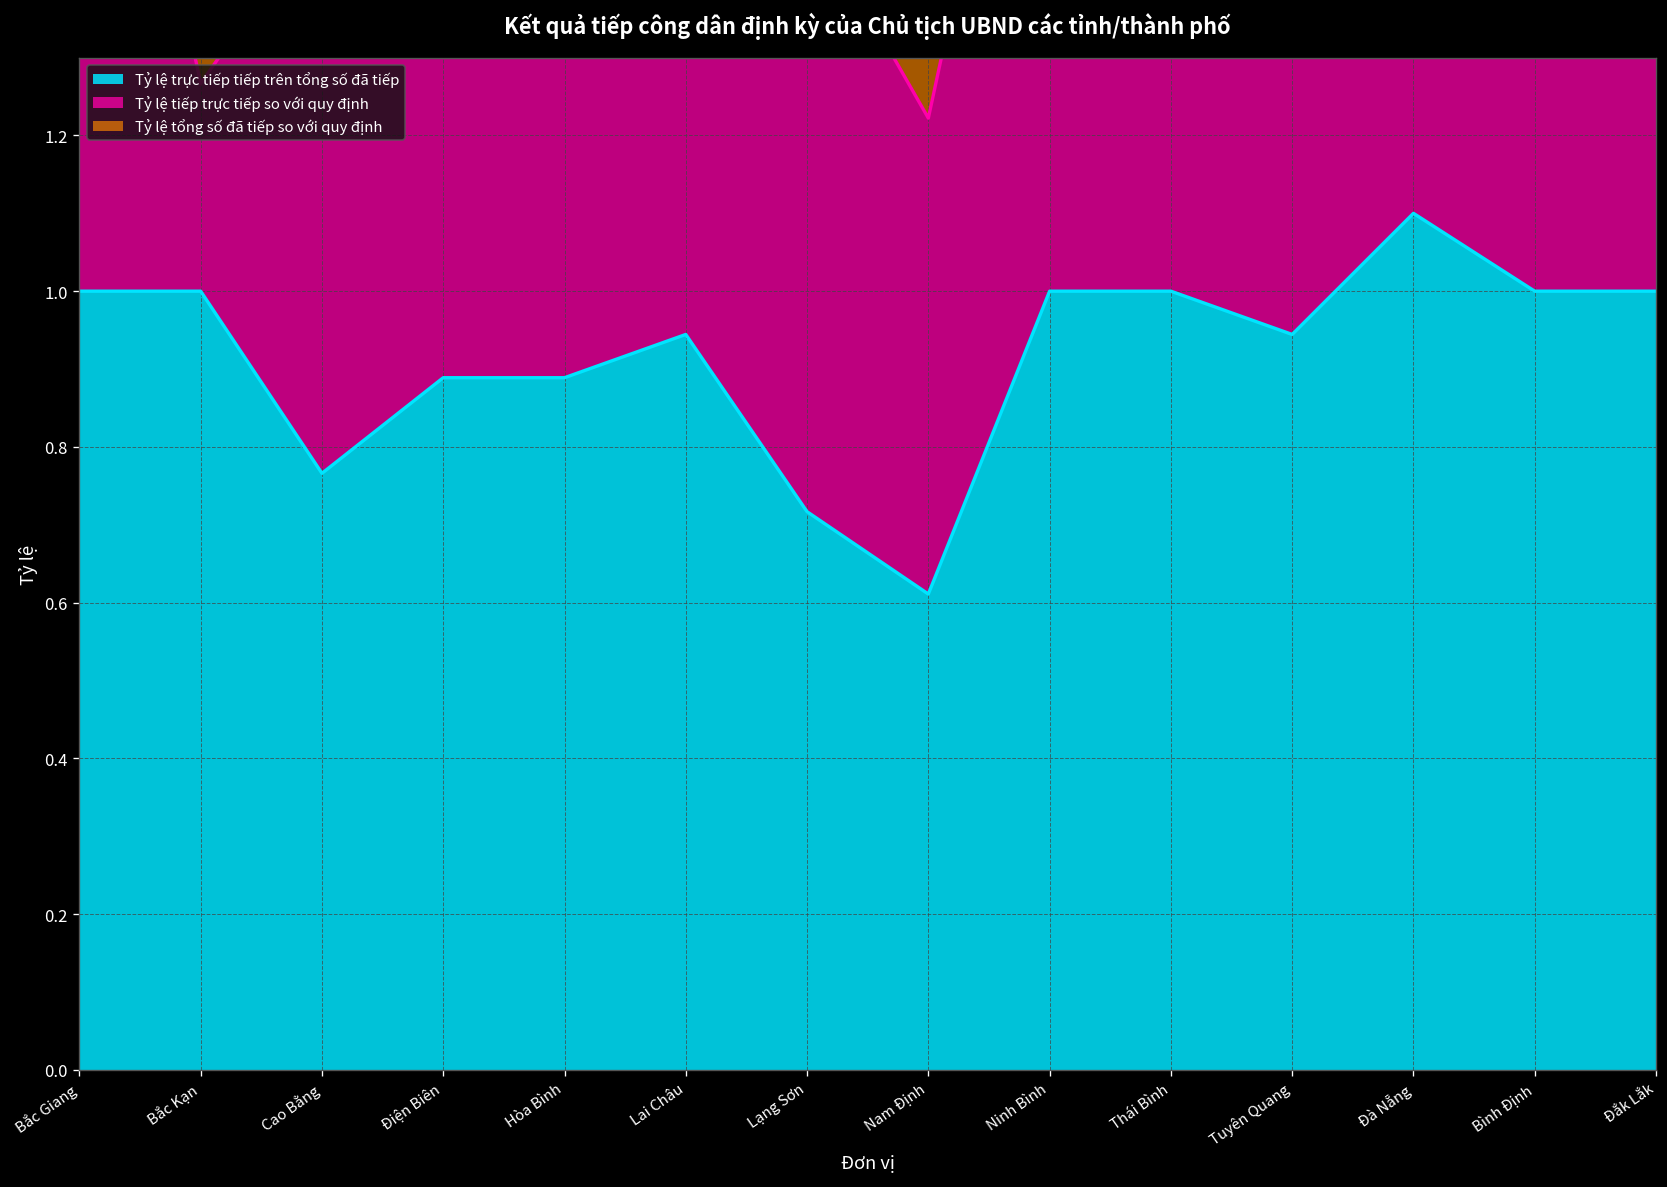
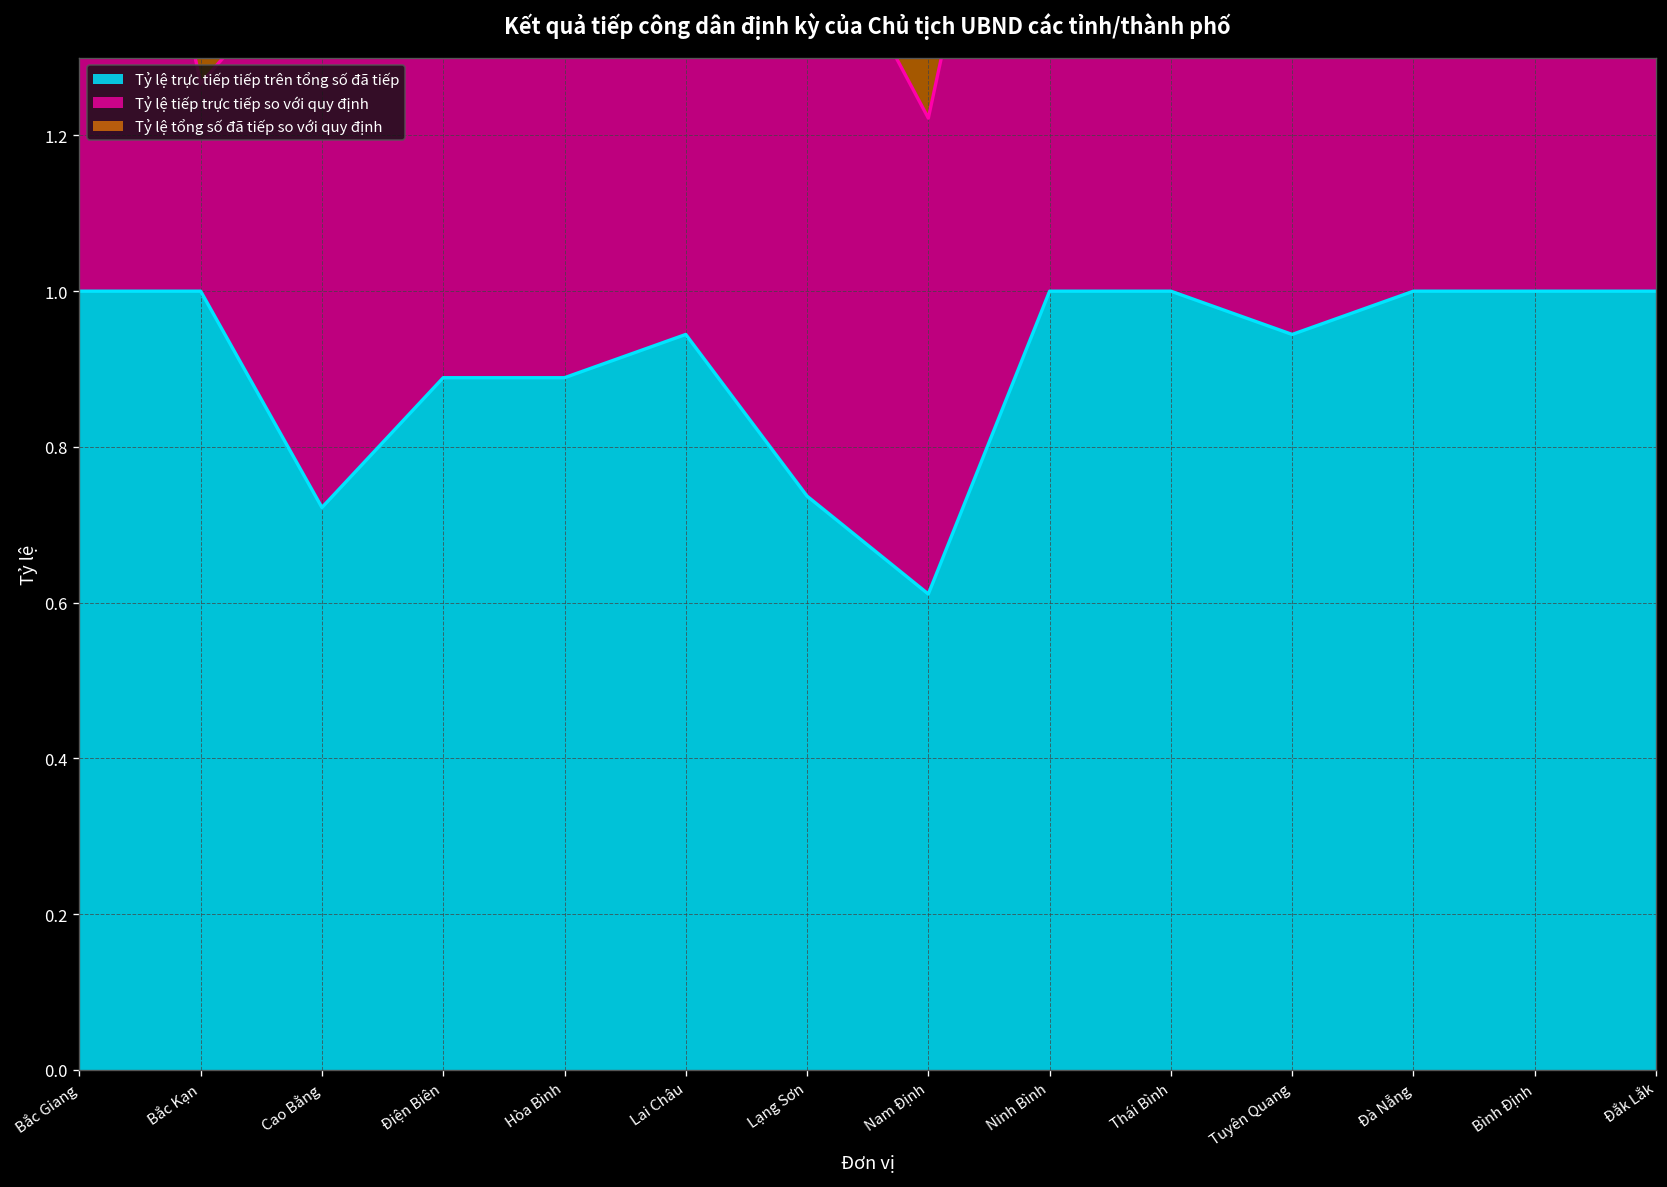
  {
    "Tỷ lệ trực tiếp tiếp trên tổng số đã tiếp": {
      "Bắc Giang": 1.00,
      "Bắc Kạn": 1.00,
-     "Cao Bằng": 0.77,
+     "Cao Bằng": 0.72,
      "Điện Biên": 0.89,
      "Hòa Bình": 0.89,
      "Lai Châu": 0.94,
-     "Lạng Sơn": 0.72,
+     "Lạng Sơn": 0.74,
      "Nam Định": 0.61,
      "Ninh Bình": 1.00,
      "Thái Bình": 1.00,
      "Tuyên Quang": 0.94,
-     "Đà Nẵng": 1.1,
+     "Đà Nẵng": 1.0,
      "Bình Định": 1.00,
      "Đắk Lắk": 1.00
    },
    "Tỷ lệ tiếp trực tiếp so với quy định": {
      "Nam Định": 0.61
    }
  }
